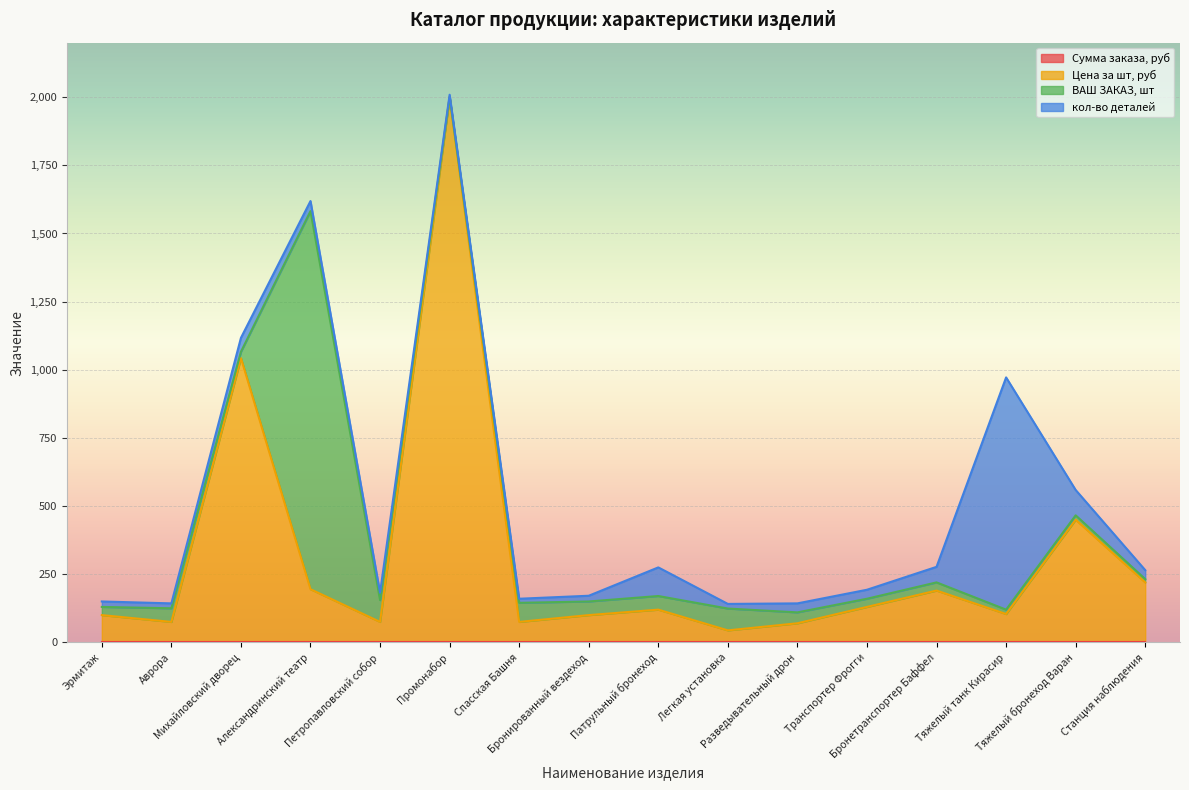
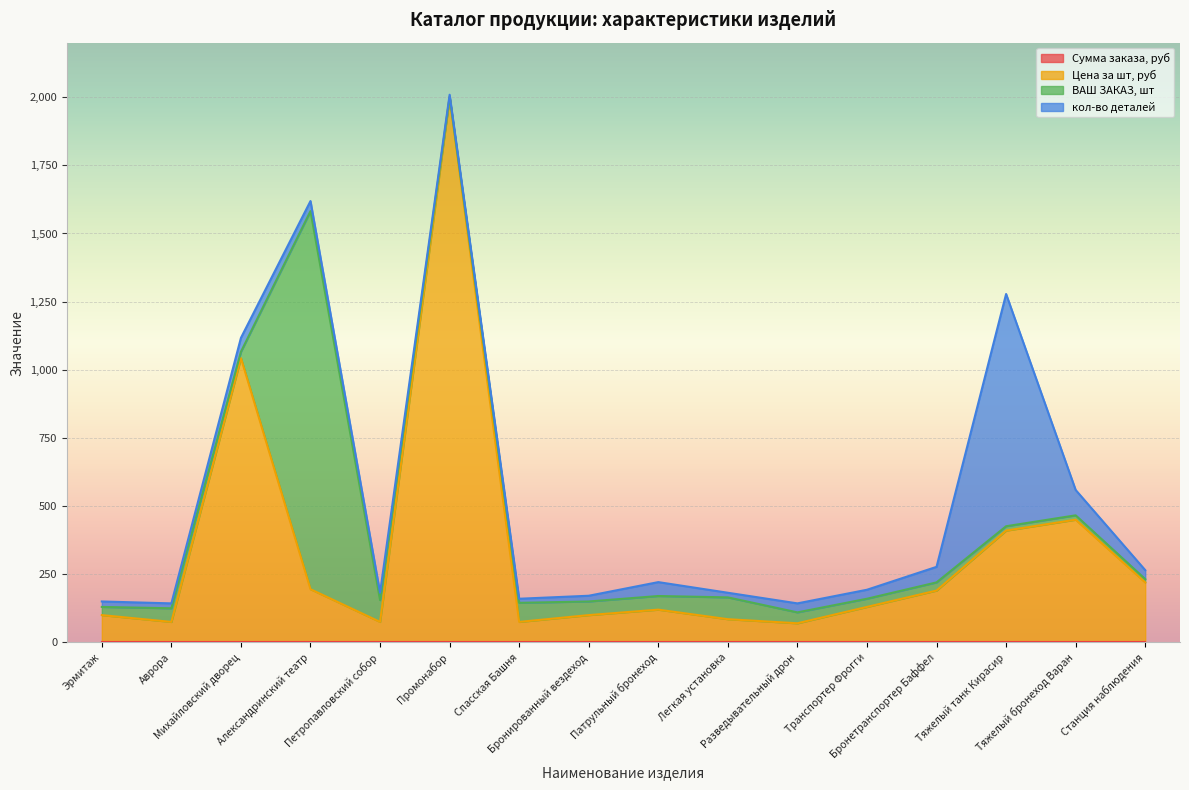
  {
    "Сумма заказа, руб": {
      "Эрмитаж": "0",
      "Аврора": "0",
      "Михайловский дворец": "0",
      "Александринский театр": "0",
      "Петропавловский собор": "0",
      "Промонабор": "0",
      "Спасская Башня": "0",
      "Бронированный вездеход": "0",
      "Патрульный бронеход": "0",
      "Легкая установка": "0",
      "Разведывательный дрон": "0",
      "Транспортер Фрогги": "0",
      "Бронетранспортер Баффел": "0",
      "Тяжелый танк Кирасир": "0",
      "Тяжелый бронеход Варан": "0",
      "Станция наблюдения": "0"
    },
    "Цена за шт, руб": {
      "Эрмитаж": "100",
      "Аврора": "80",
      "Михайловский дворец": "1,040",
      "Александринский театр": "200",
      "Петропавловский собор": "80",
      "Спасская Башня": "80",
      "Бронированный вездеход": "100",
      "Патрульный бронеход": "120",
-     "Легкая установка": "40",
+     "Легкая установка": "90",
      "Разведывательный дрон": "70",
      "Транспортер Фрогги": "130",
      "Бронетранспортер Баффел": "190",
-     "Тяжелый танк Кирасир": "100",
+     "Тяжелый танк Кирасир": "410",
      "Тяжелый бронеход Варан": "450",
      "Станция наблюдения": "220"
    },
    "ВАШ ЗАКАЗ, шт": {
      "Эрмитаж": "30",
      "Аврора": "50",
      "Михайловский дворец": "20",
      "Александринский театр": "1,390",
      "Петропавловский собор": "80",
      "Спасская Башня": "70",
      "Бронированный вездеход": "50",
      "Патрульный бронеход": "50",
      "Легкая установка": "80",
      "Разведывательный дрон": "40",
      "Транспортер Фрогги": "30",
      "Бронетранспортер Баффел": "30",
      "Тяжелый танк Кирасир": "20",
      "Тяжелый бронеход Варан": "20",
      "Станция наблюдения": "10"
    },
    "кол-во деталей": {
      "Эрмитаж": "20",
      "Аврора": "20",
      "Михайловский дворец": "50",
      "Александринский театр": "40",
      "Петропавловский собор": "30",
      "Спасская Башня": "20",
      "Бронированный вездеход": "20",
-     "Патрульный бронеход": "110",
+     "Патрульный бронеход": "50",
      "Легкая установка": "20",
      "Разведывательный дрон": "30",
      "Транспортер Фрогги": "30",
      "Бронетранспортер Баффел": "60",
      "Тяжелый танк Кирасир": "850",
      "Тяжелый бронеход Варан": "90",
      "Станция наблюдения": "30"
    }
  }
